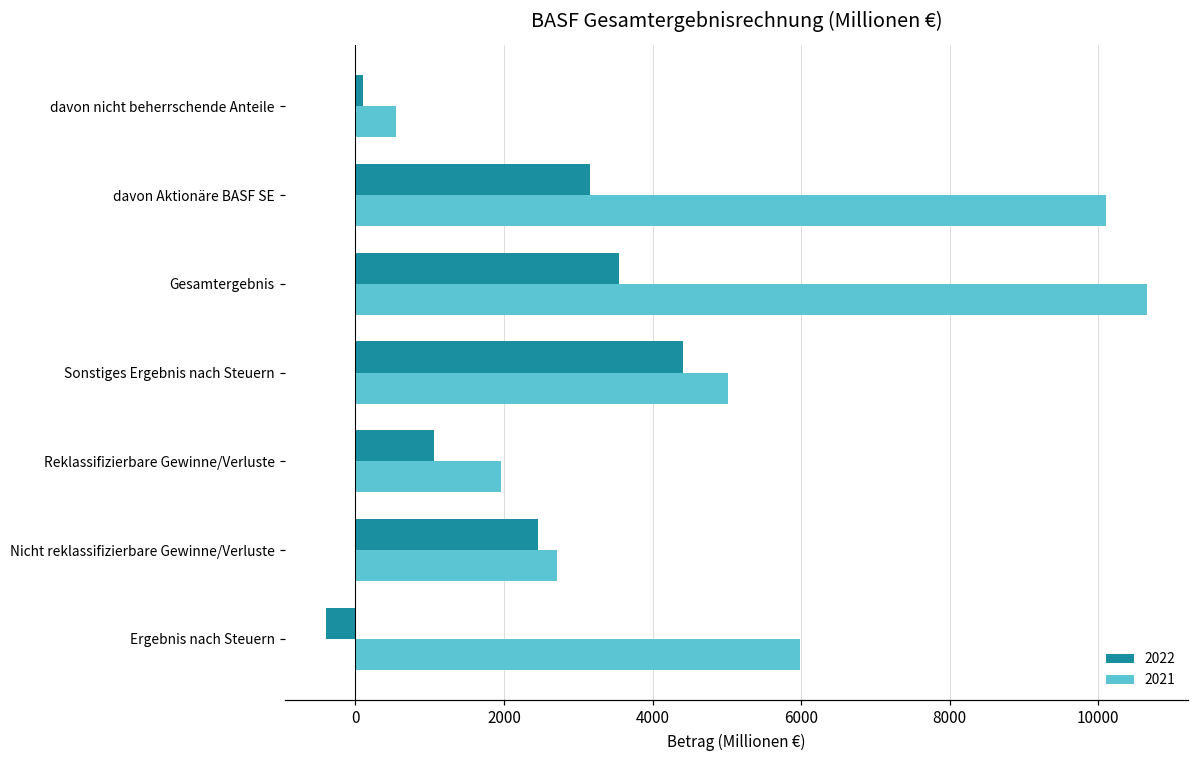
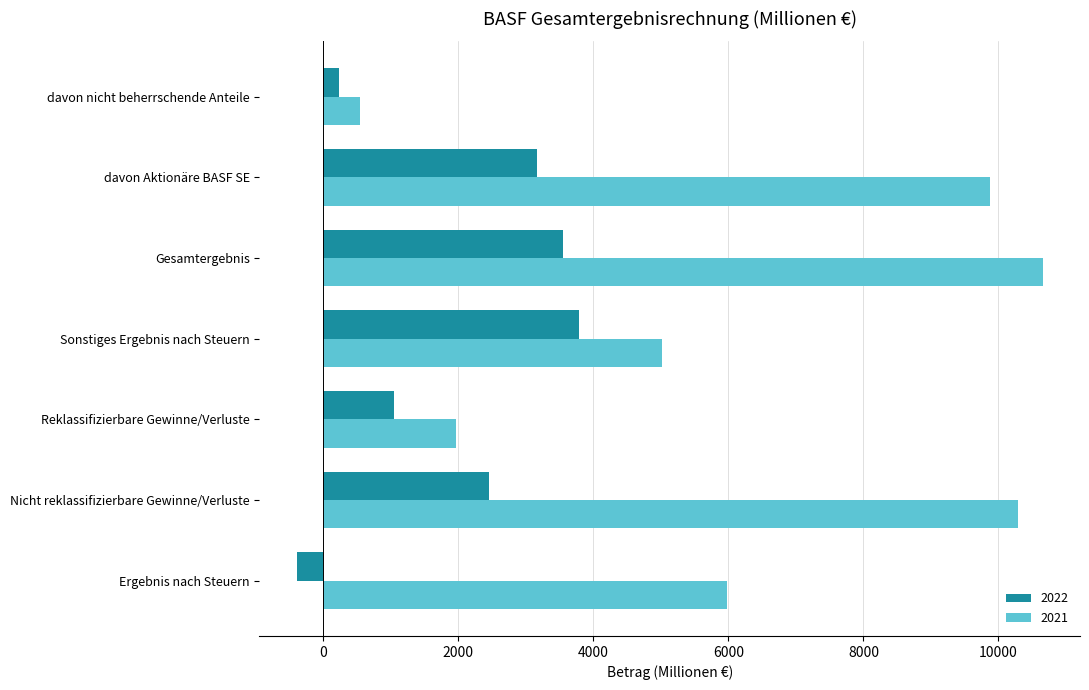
  {
    "2022": {
-     "davon nicht beherrschende Anteile": 100,
+     "davon nicht beherrschende Anteile": 200,
      "davon Aktionäre BASF SE": 3200,
      "Gesamtergebnis": 3600,
-     "Sonstiges Ergebnis nach Steuern": 4400,
+     "Sonstiges Ergebnis nach Steuern": 3800,
      "Reklassifizierbare Gewinne/Verluste": 1100,
      "Nicht reklassifizierbare Gewinne/Verluste": 2500,
      "Ergebnis nach Steuern": -400
    },
    "2021": {
      "davon nicht beherrschende Anteile": 500,
-     "davon Aktionäre BASF SE": 10100,
+     "davon Aktionäre BASF SE": 9900,
      "Gesamtergebnis": 10700,
      "Sonstiges Ergebnis nach Steuern": 5000,
      "Reklassifizierbare Gewinne/Verluste": 2000,
-     "Nicht reklassifizierbare Gewinne/Verluste": 2700,
+     "Nicht reklassifizierbare Gewinne/Verluste": 10300,
      "Ergebnis nach Steuern": 6000
    }
  }
